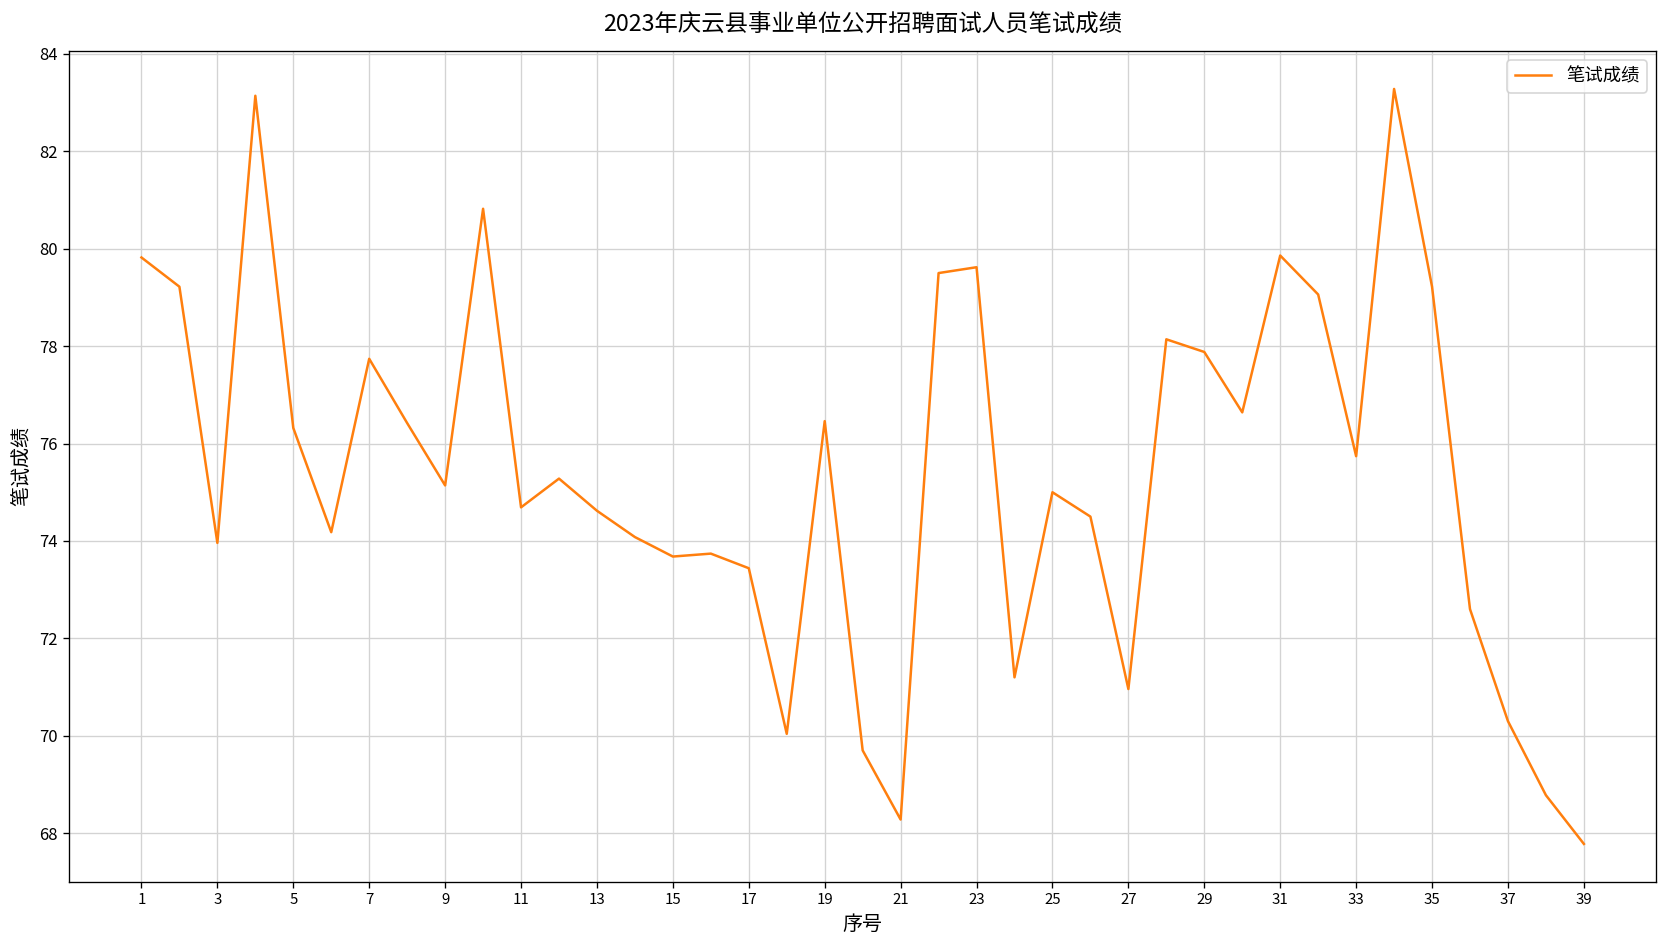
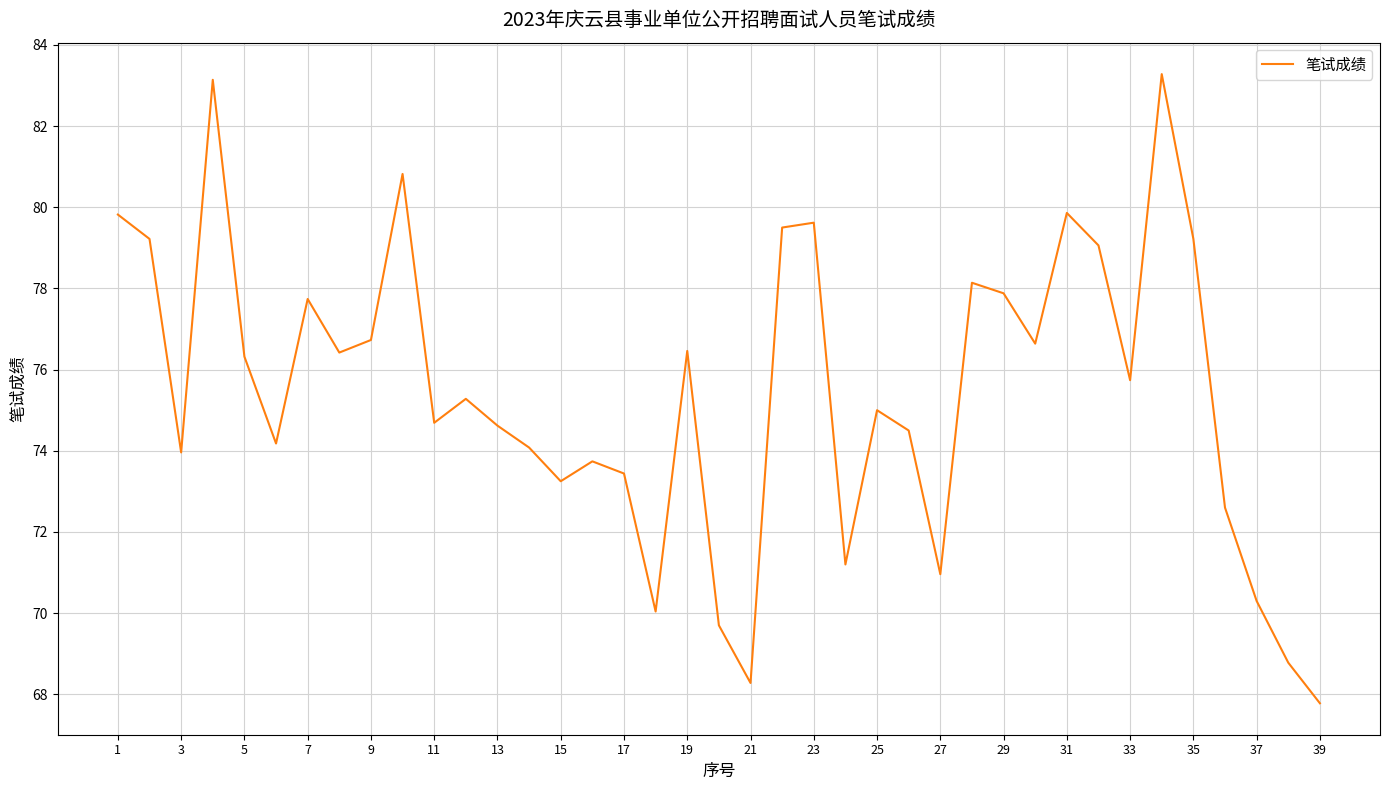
  {
    "1": 79.8,
    "3": 74.0,
    "5": 76.3,
    "7": 77.7,
-   "9": 75.1,
+   "9": 76.7,
    "11": 74.7,
    "13": 74.6,
-   "15": 73.7,
+   "15": 73.3,
    "17": 73.4,
    "19": 76.5,
    "21": 68.3,
    "23": 79.6,
    "25": 75.0,
    "27": 71.0,
    "29": 77.9,
    "31": 79.9,
    "33": 75.7,
    "35": 79.2,
    "37": 70.3,
    "39": 67.8
  }
